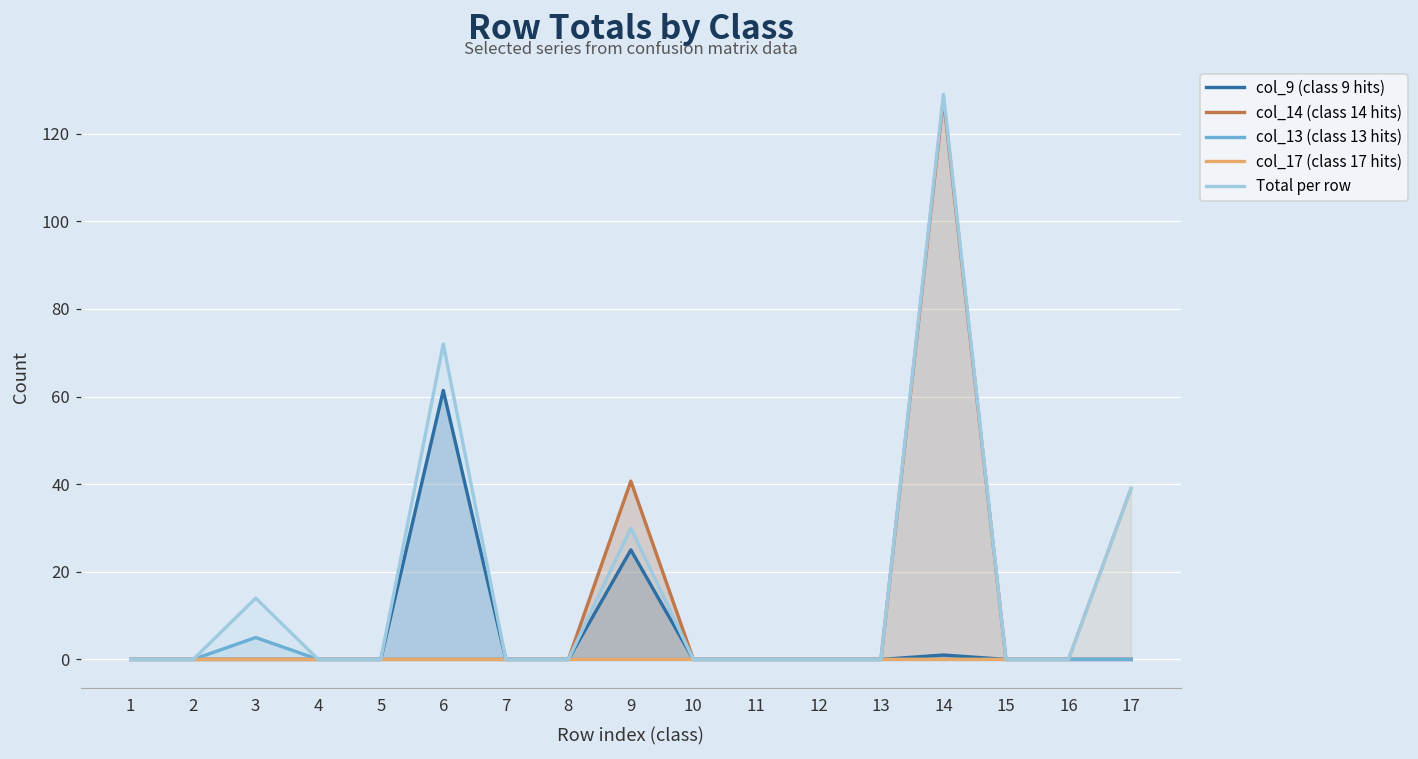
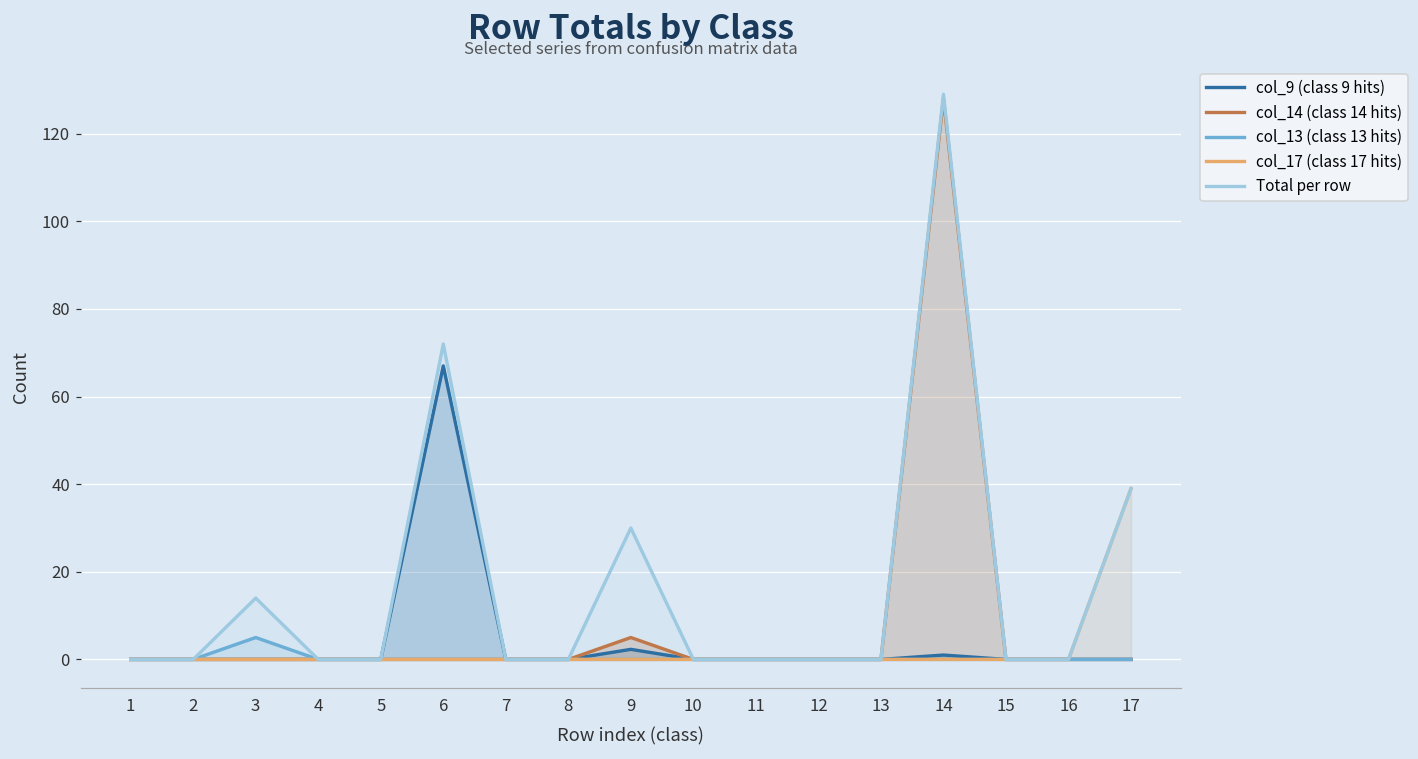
  {
    "col_9 (class 9 hits)": {
-     "6": 61,
-     "9": 25,
+     "6": 67,
+     "9": 2,
      "14": 1
    },
    "col_14 (class 14 hits)": {
-     "9": 41,
+     "9": 5,
      "14": 128
    }
  }
